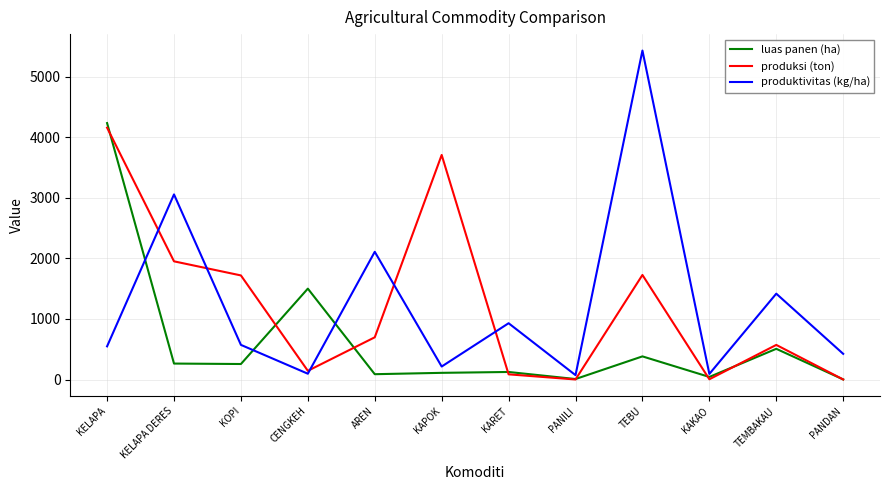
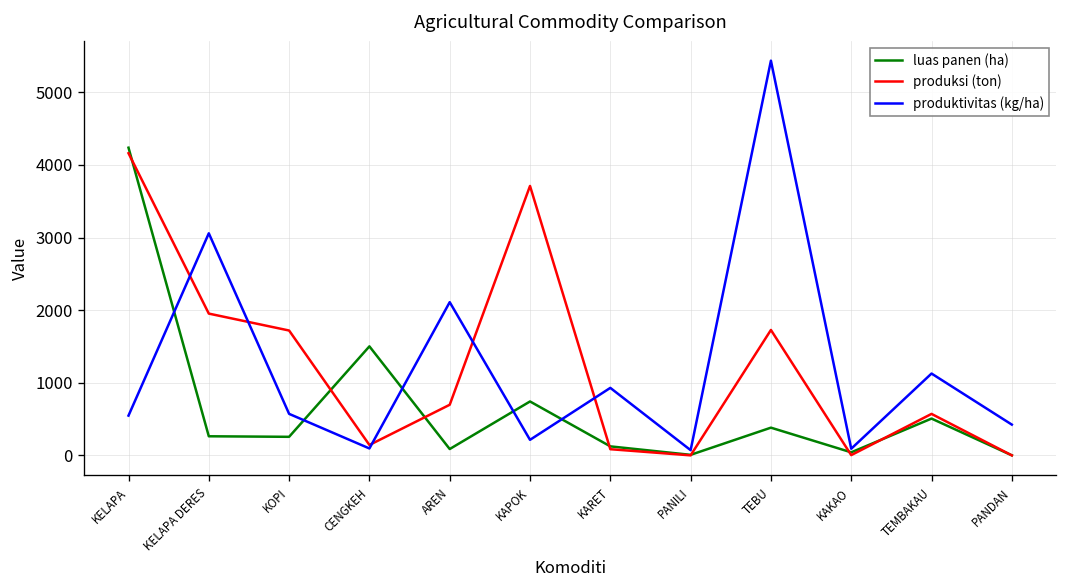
  {
    "luas panen (ha)": {
      "KELAPA": 4200,
      "KELAPA DERES": 300,
      "KOPI": 300,
      "CENGKEH": 1500,
      "AREN": 100,
-     "KAPOK": 100,
+     "KAPOK": 700,
      "TEBU": 400,
      "TEMBAKAU": 500
    },
    "produksi (ton)": {
      "KELAPA": 4200,
      "KELAPA DERES": 2000,
      "KOPI": 1700,
      "CENGKEH": 100,
      "AREN": 700,
      "KAPOK": 3700,
      "TEBU": 1700,
      "TEMBAKAU": 600
    },
    "produktivitas (kg/ha)": {
      "KELAPA": 500,
      "KELAPA DERES": 3100,
      "KOPI": 600,
      "CENGKEH": 100,
      "AREN": 2100,
      "KAPOK": 200,
      "KARET": 900,
      "PANILI": 100,
      "TEBU": 5400,
      "KAKAO": 100,
-     "TEMBAKAU": 1400,
+     "TEMBAKAU": 1100,
      "PANDAN": 400
    }
  }
